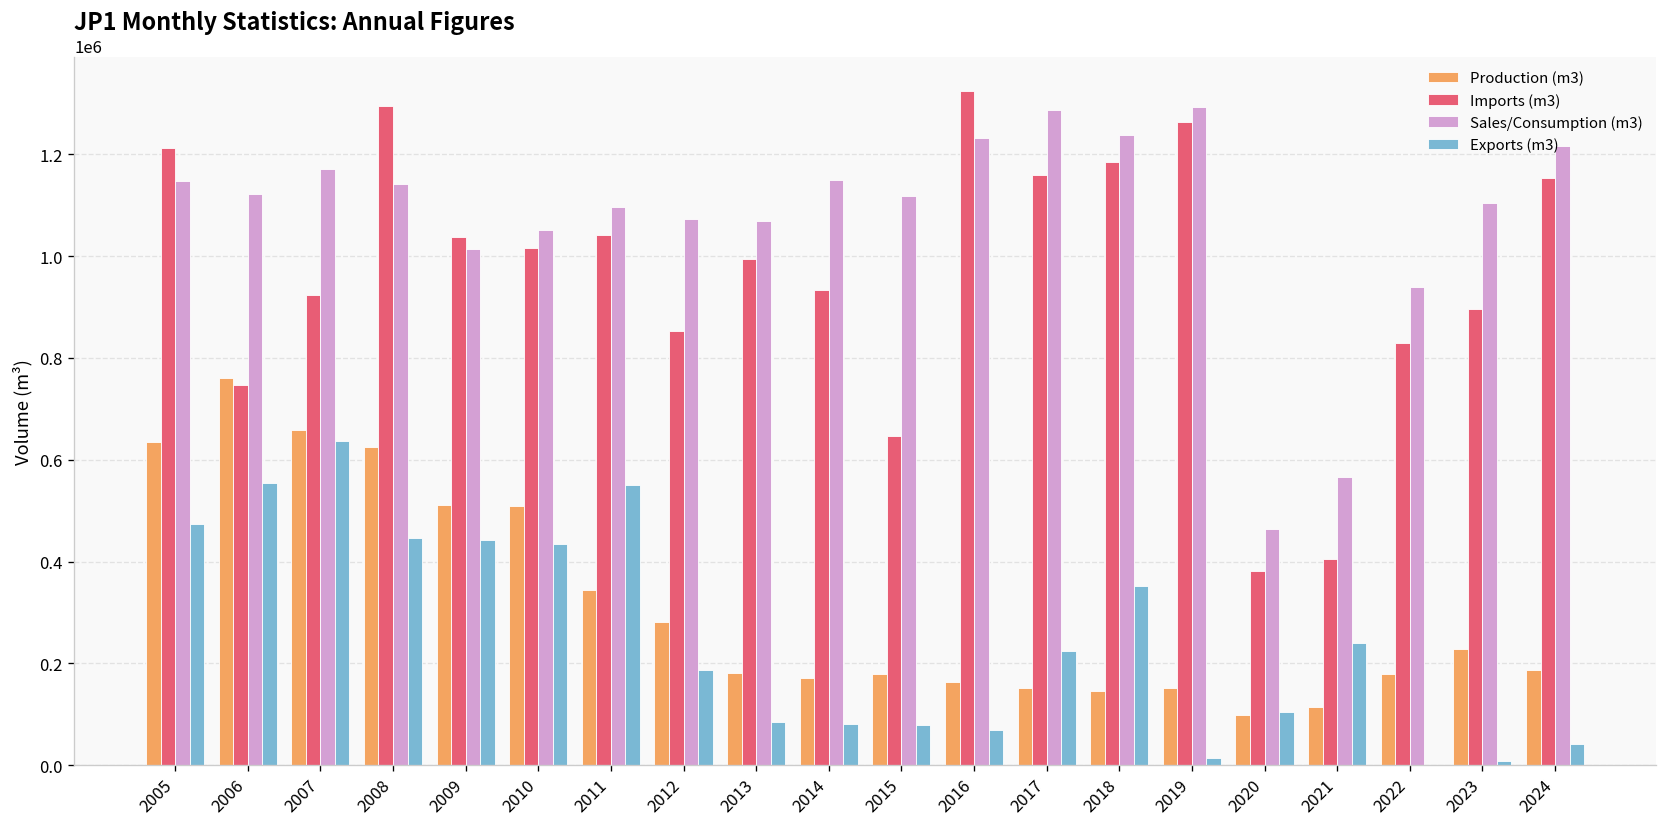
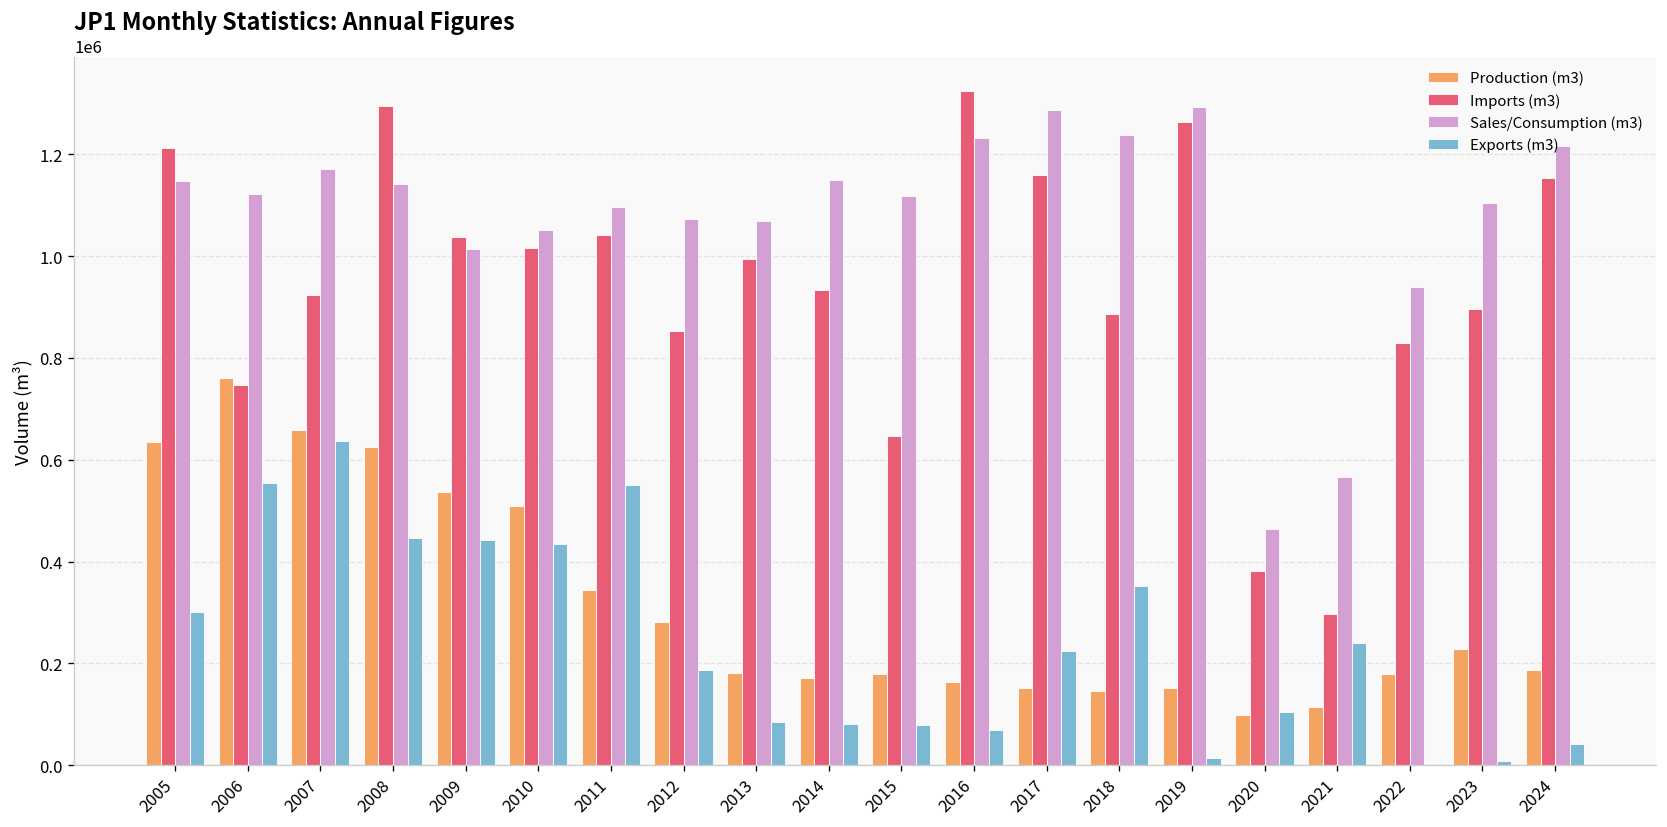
  {
    "Production (m3)": {
      "2005": 630000,
      "2006": 760000,
      "2007": 660000,
      "2008": 620000,
-     "2009": 510000,
+     "2009": 540000,
      "2010": 510000,
      "2011": 340000,
      "2012": 280000,
      "2013": 180000,
      "2014": 170000,
      "2015": 180000,
      "2016": 160000,
      "2017": 150000,
      "2018": 150000,
      "2019": 150000,
      "2020": 100000,
      "2021": 110000,
      "2022": 180000,
      "2023": 230000,
      "2024": 190000
    },
    "Imports (m3)": {
      "2005": 1210000,
      "2006": 750000,
      "2007": 920000,
      "2008": 1290000,
      "2009": 1040000,
      "2010": 1020000,
      "2011": 1040000,
      "2012": 850000,
      "2013": 990000,
      "2014": 930000,
      "2015": 650000,
      "2016": 1320000,
      "2017": 1160000,
-     "2018": 1180000,
+     "2018": 890000,
      "2019": 1260000,
      "2020": 380000,
-     "2021": 400000,
+     "2021": 300000,
      "2022": 830000,
      "2023": 900000,
      "2024": 1150000
    },
    "Sales/Consumption (m3)": {
      "2005": 1150000,
      "2006": 1120000,
      "2007": 1170000,
      "2008": 1140000,
      "2009": 1010000,
      "2010": 1050000,
      "2011": 1100000,
      "2012": 1070000,
      "2013": 1070000,
      "2014": 1150000,
      "2015": 1120000,
      "2016": 1230000,
      "2017": 1290000,
      "2018": 1240000,
      "2019": 1290000,
      "2020": 460000,
      "2021": 570000,
      "2022": 940000,
      "2023": 1100000,
      "2024": 1220000
    },
    "Exports (m3)": {
-     "2005": 470000,
+     "2005": 300000,
      "2006": 550000,
      "2007": 640000,
      "2008": 450000,
      "2009": 440000,
      "2010": 430000,
      "2011": 550000,
      "2012": 190000,
      "2013": 80000,
      "2014": 80000,
      "2015": 80000,
      "2016": 70000,
      "2017": 220000,
      "2018": 350000,
      "2019": 10000,
      "2020": 100000,
      "2021": 240000,
      "2023": 10000,
      "2024": 40000
    }
  }
